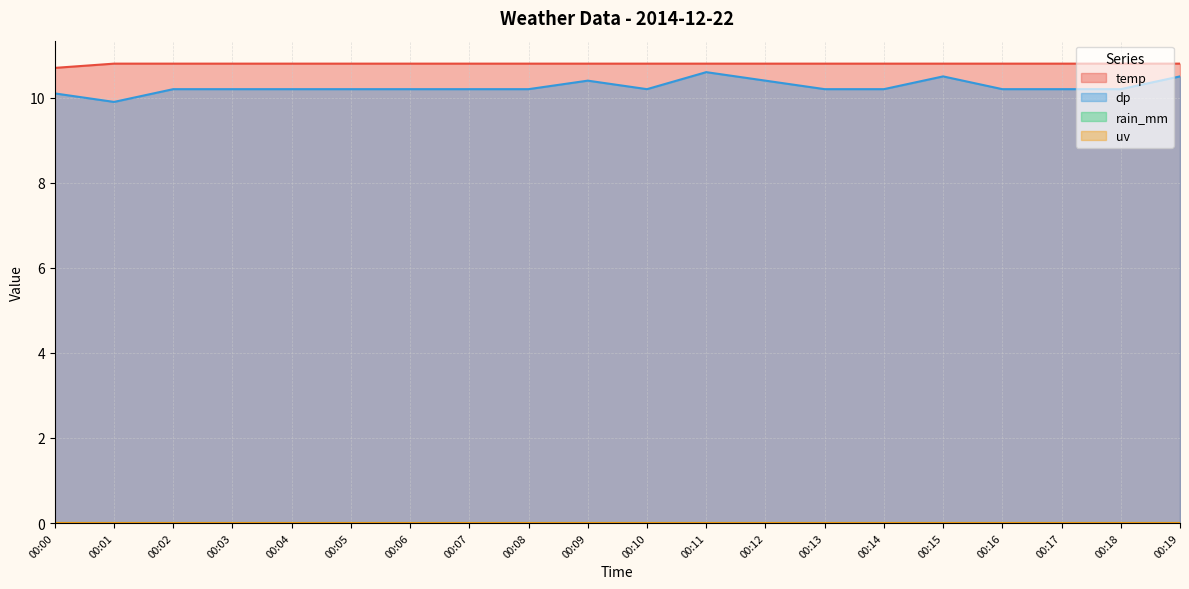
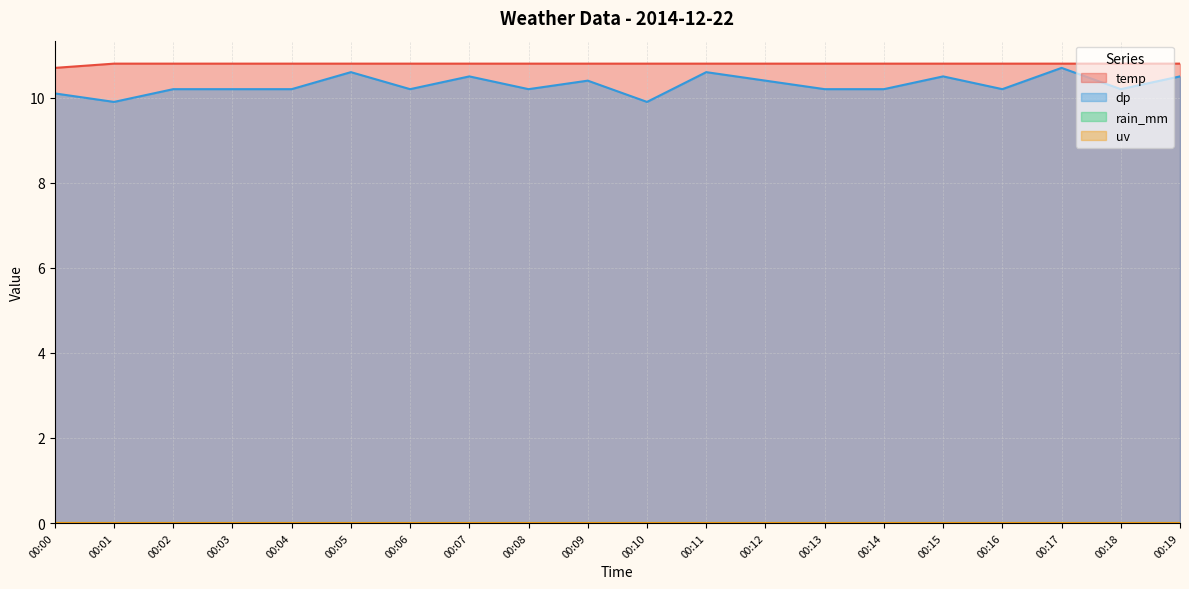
  {
    "dp": {
      "00:00": 10.1,
      "00:01": 9.9,
      "00:02": 10.2,
      "00:03": 10.2,
      "00:04": 10.2,
-     "00:05": 10.2,
+     "00:05": 10.6,
      "00:06": 10.2,
-     "00:07": 10.2,
+     "00:07": 10.5,
      "00:08": 10.2,
      "00:09": 10.4,
-     "00:10": 10.2,
+     "00:10": 9.9,
      "00:11": 10.6,
      "00:12": 10.4,
      "00:13": 10.2,
      "00:14": 10.2,
      "00:15": 10.5,
      "00:16": 10.2,
-     "00:17": 10.2,
+     "00:17": 10.7,
      "00:19": 10.5
    }
  }
